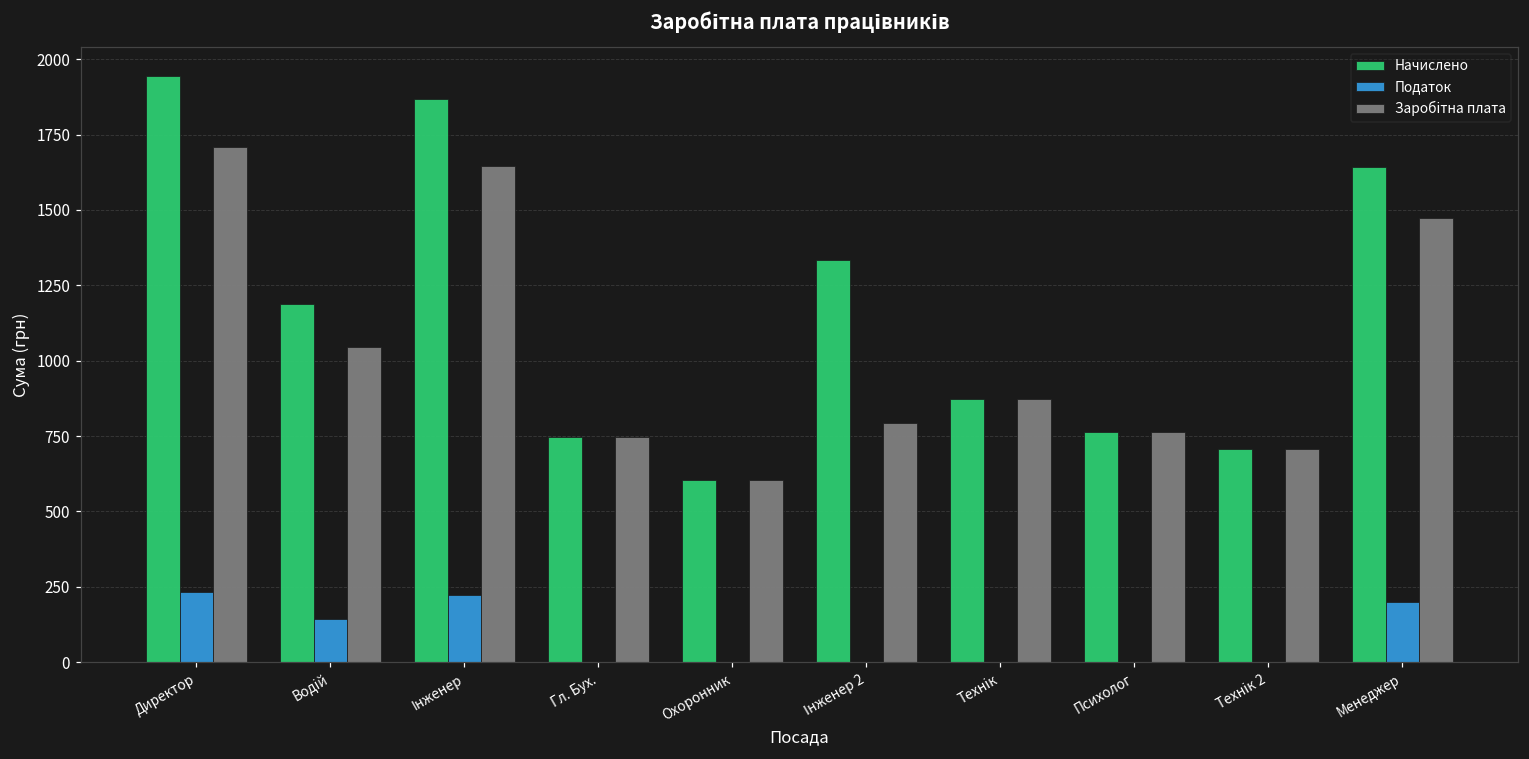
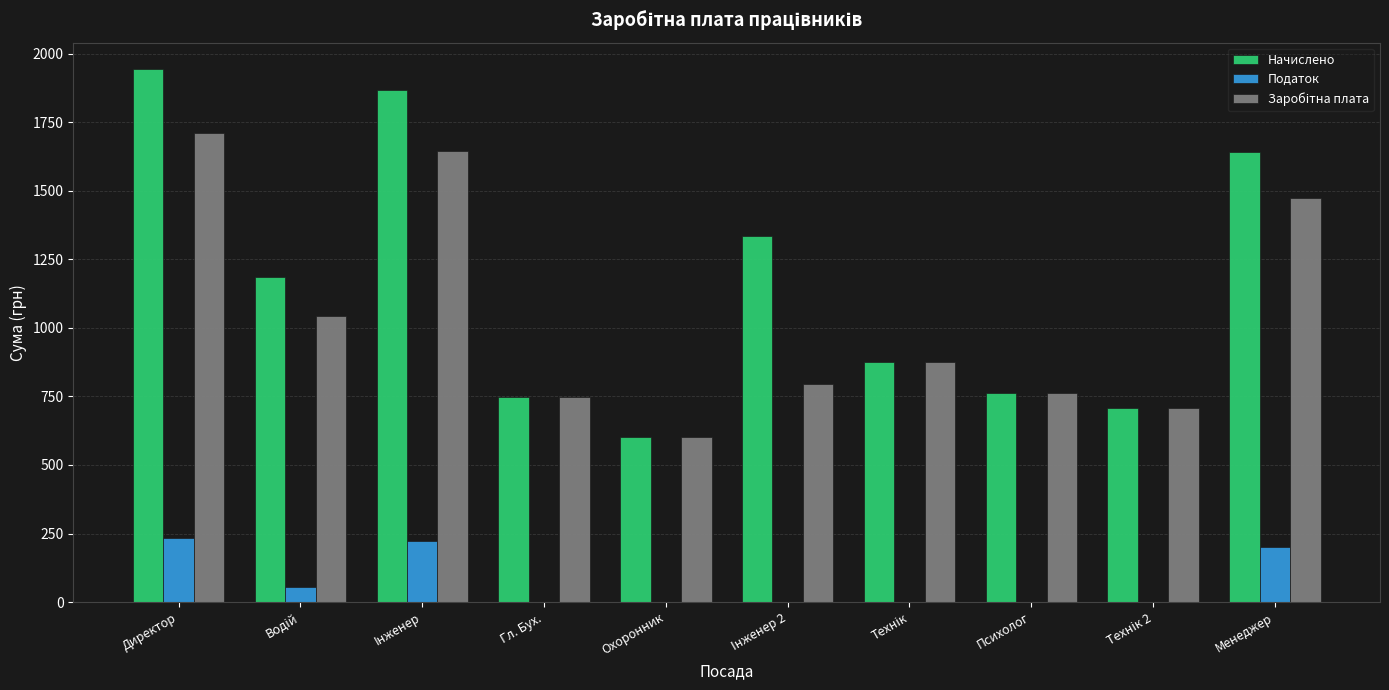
  {
    "Начислено": {
      "Директор": 1940,
      "Водій": 1190,
      "Інженер": 1870,
      "Гл. Бух.": 750,
      "Охоронник": 600,
      "Інженер 2": 1340,
      "Технік": 870,
      "Психолог": 760,
      "Технік 2": 710,
      "Менеджер": 1640
    },
    "Податок": {
      "Директор": 230,
-     "Водій": 140,
+     "Водій": 60,
      "Інженер": 220,
      "Гл. Бух.": 0,
      "Охоронник": 0,
      "Інженер 2": 0,
      "Технік": 0,
      "Психолог": 0,
      "Технік 2": 0,
      "Менеджер": 200
    },
    "Заробітна плата": {
      "Директор": 1710,
      "Водій": 1040,
      "Інженер": 1640,
      "Гл. Бух.": 750,
      "Охоронник": 600,
      "Інженер 2": 790,
      "Технік": 870,
      "Психолог": 760,
      "Технік 2": 710,
      "Менеджер": 1470
    }
  }
